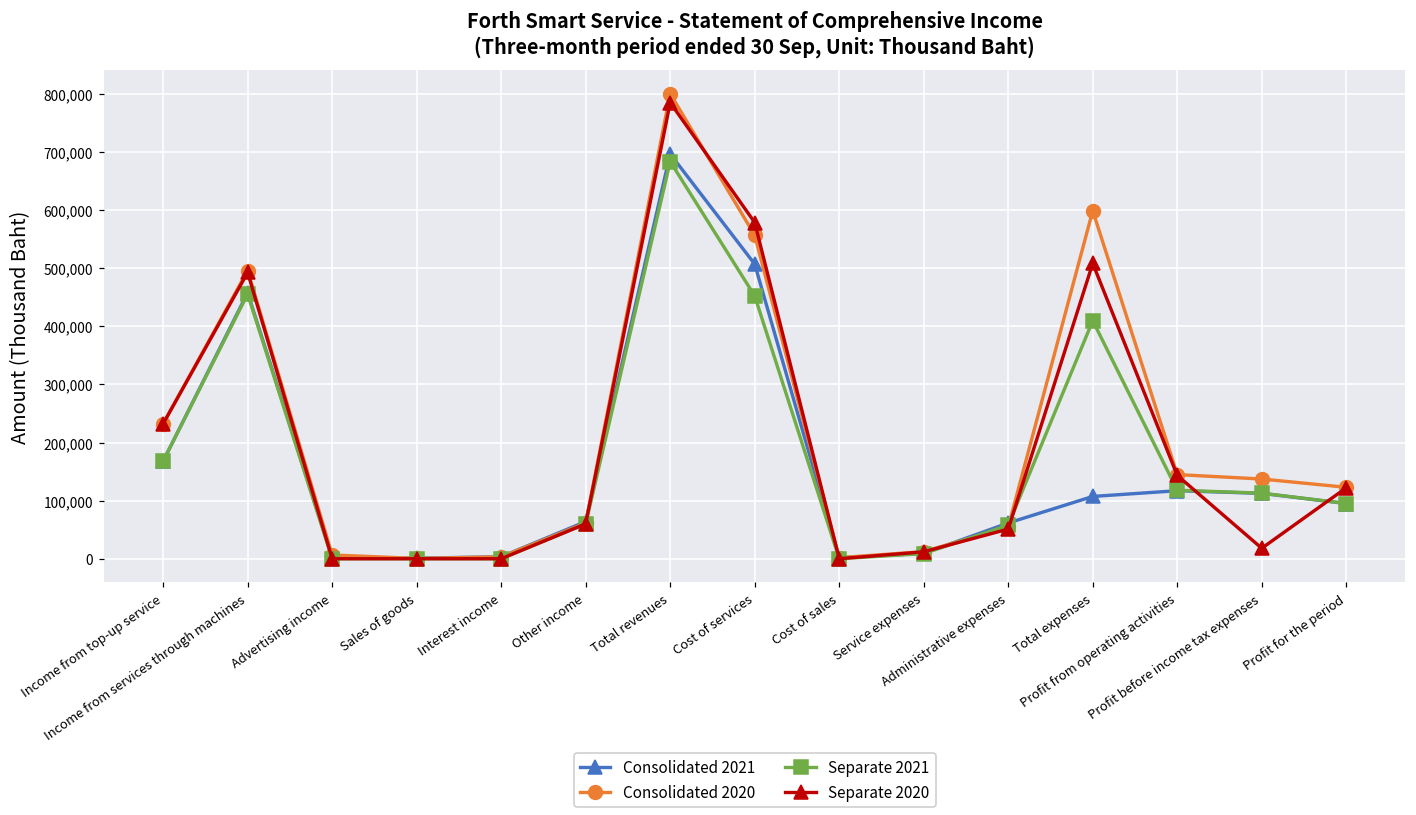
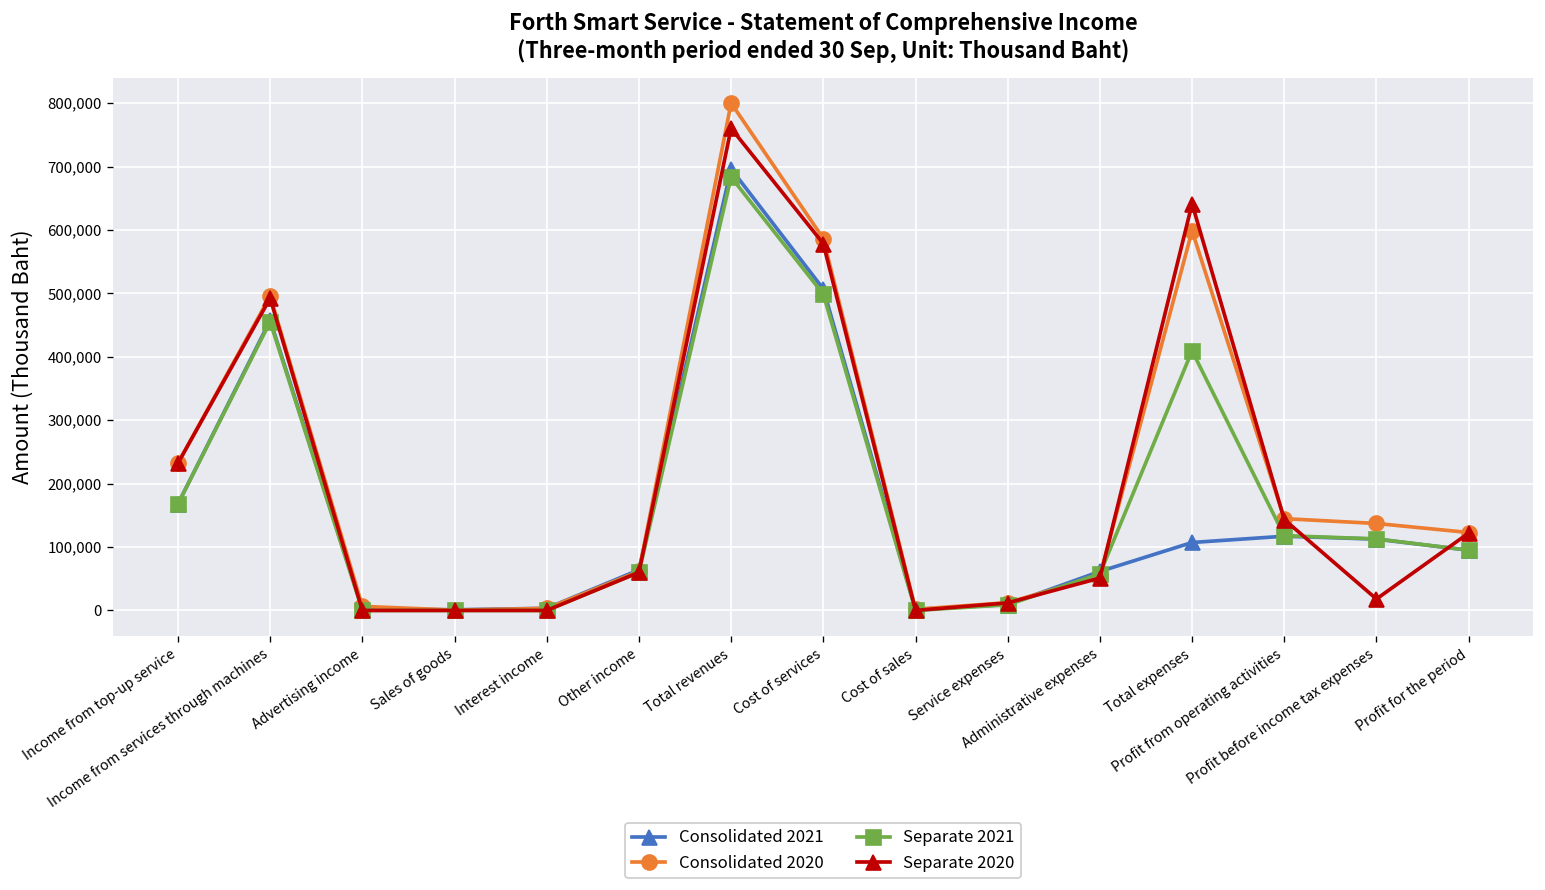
  {
    "Consolidated 2021": {
      "Total revenues": "700,000",
      "Cost of services": "510,000",
      "Total expenses": "110,000"
    },
    "Consolidated 2020": {
      "Total revenues": "800,000",
-     "Cost of services": "560,000",
+     "Cost of services": "590,000",
      "Total expenses": "600,000",
      "Profit before income tax expenses": "140,000"
    },
    "Separate 2021": {
      "Total revenues": "680,000",
-     "Cost of services": "450,000",
+     "Cost of services": "500,000",
      "Total expenses": "410,000"
    },
    "Separate 2020": {
-     "Total revenues": "780,000",
+     "Total revenues": "760,000",
      "Cost of services": "580,000",
-     "Total expenses": "510,000",
+     "Total expenses": "640,000",
      "Profit before income tax expenses": "20,000"
    }
  }
